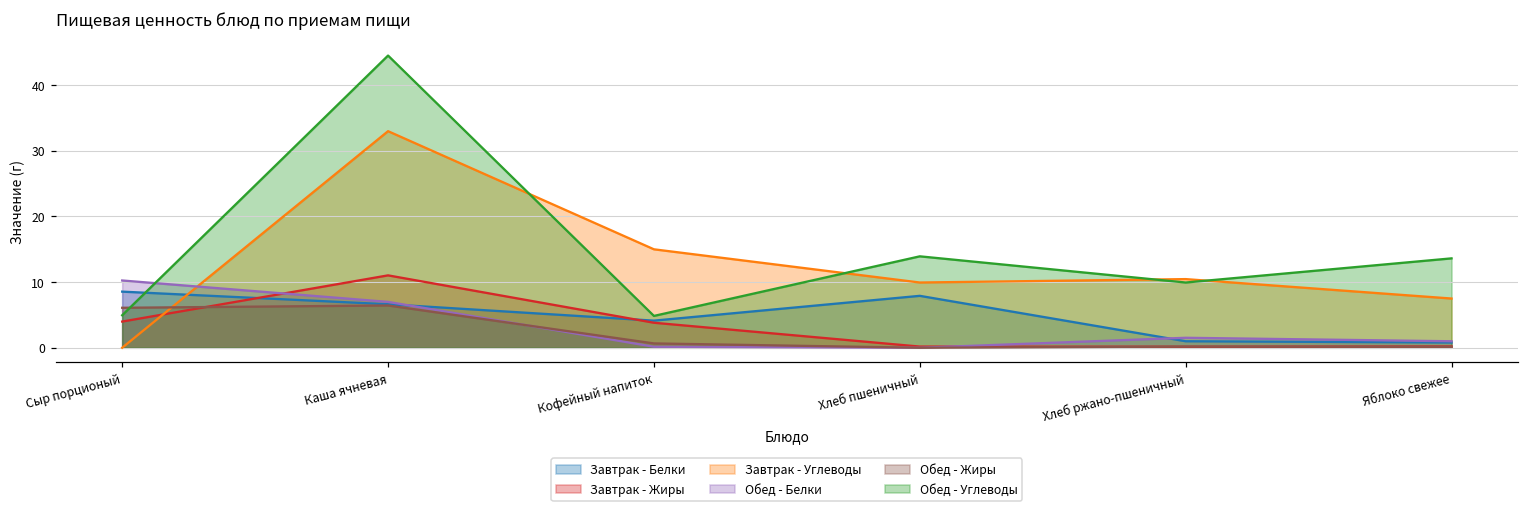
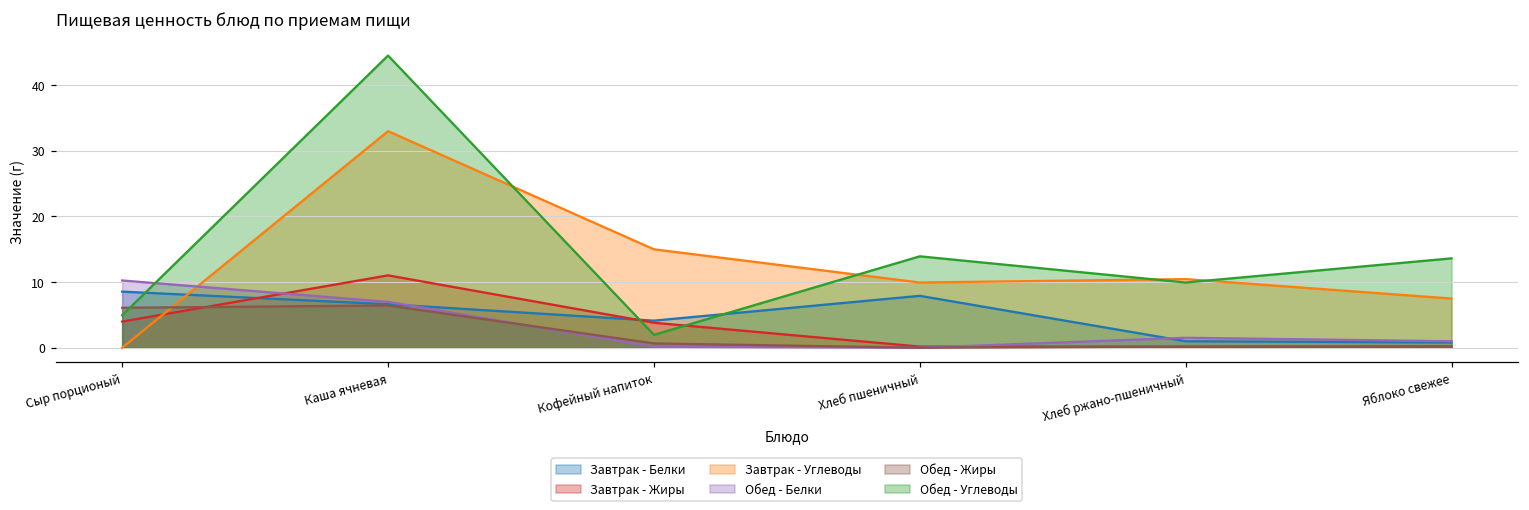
  {
    "Завтрак - Белки": {
      "Сыр порционый": 9,
      "Хлеб пшеничный": 8,
      "Хлеб ржано-пшеничный": 1
    },
    "Обед - Белки": {
      "Сыр порционый": 10,
      "Кофейный напиток": 0,
      "Хлеб ржано-пшеничный": 2
    },
    "Обед - Углеводы": {
      "Сыр порционый": 5,
      "Каша ячневая": 45,
-     "Кофейный напиток": 5,
+     "Кофейный напиток": 2,
      "Хлеб пшеничный": 14,
      "Хлеб ржано-пшеничный": 10,
      "Яблоко свежее": 14
    }
  }
